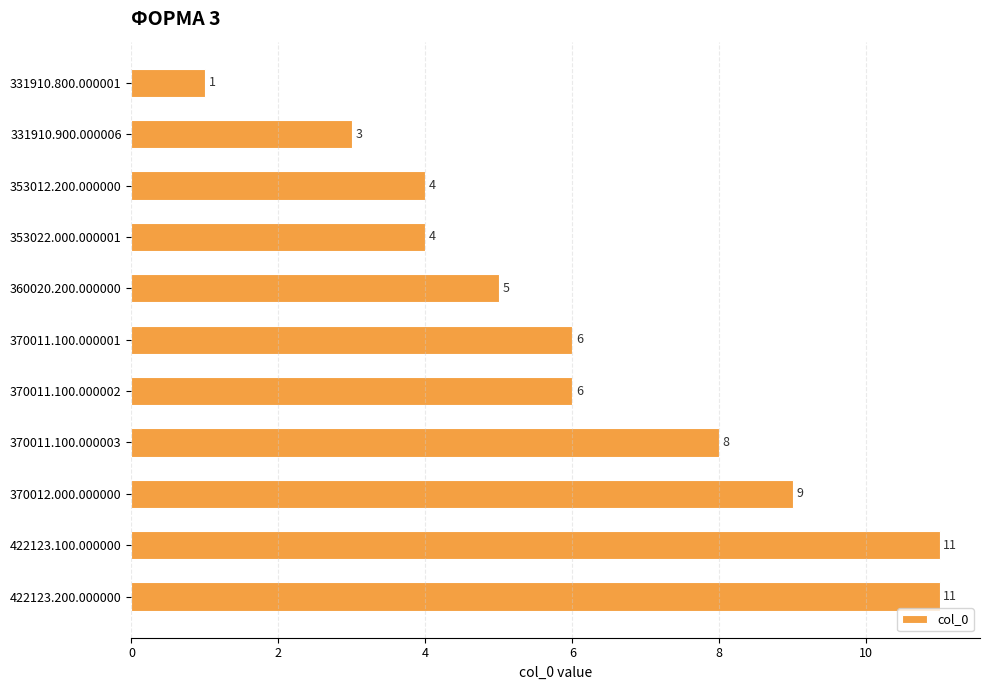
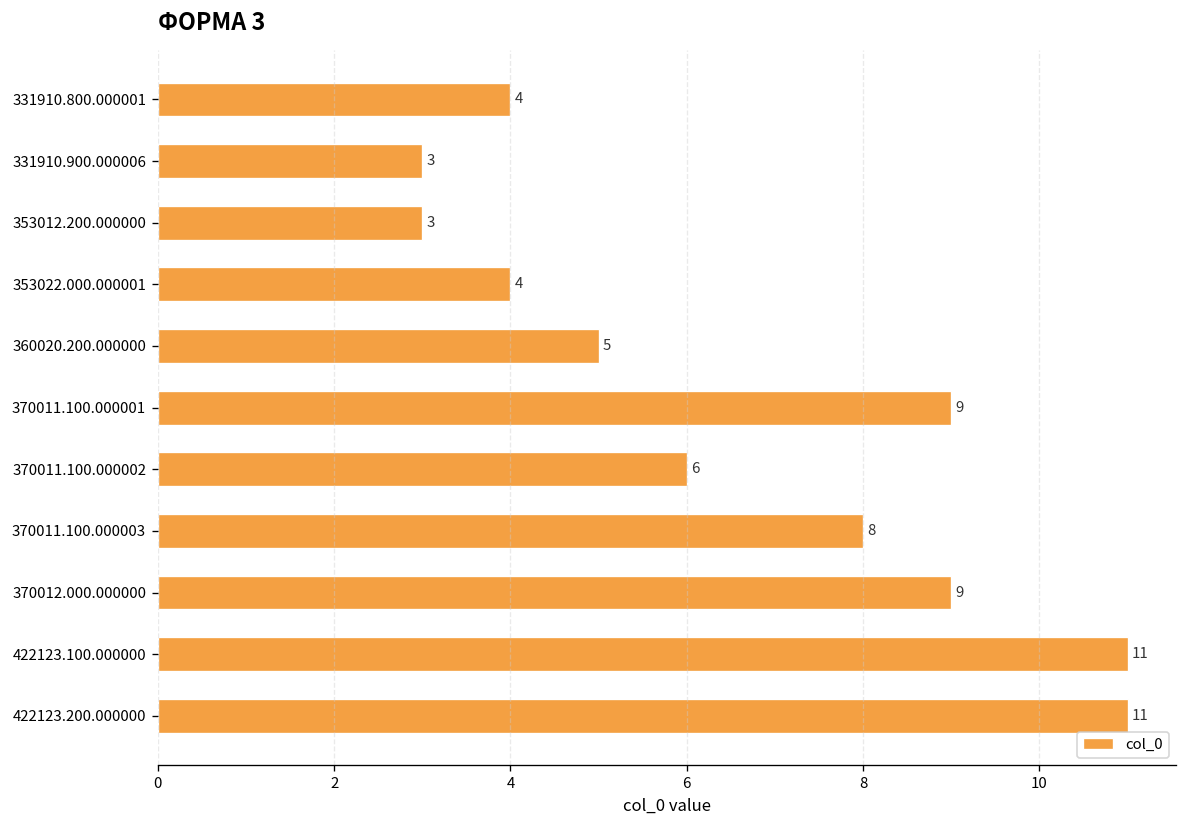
  {
-   "331910.800.000001": 1,
+   "331910.800.000001": 4,
    "331910.900.000006": 3,
-   "353012.200.000000": 4,
+   "353012.200.000000": 3,
    "353022.000.000001": 4,
    "360020.200.000000": 5,
-   "370011.100.000001": 6,
+   "370011.100.000001": 9,
    "370011.100.000002": 6,
    "370011.100.000003": 8,
    "370012.000.000000": 9,
    "422123.100.000000": 11,
    "422123.200.000000": 11
  }
